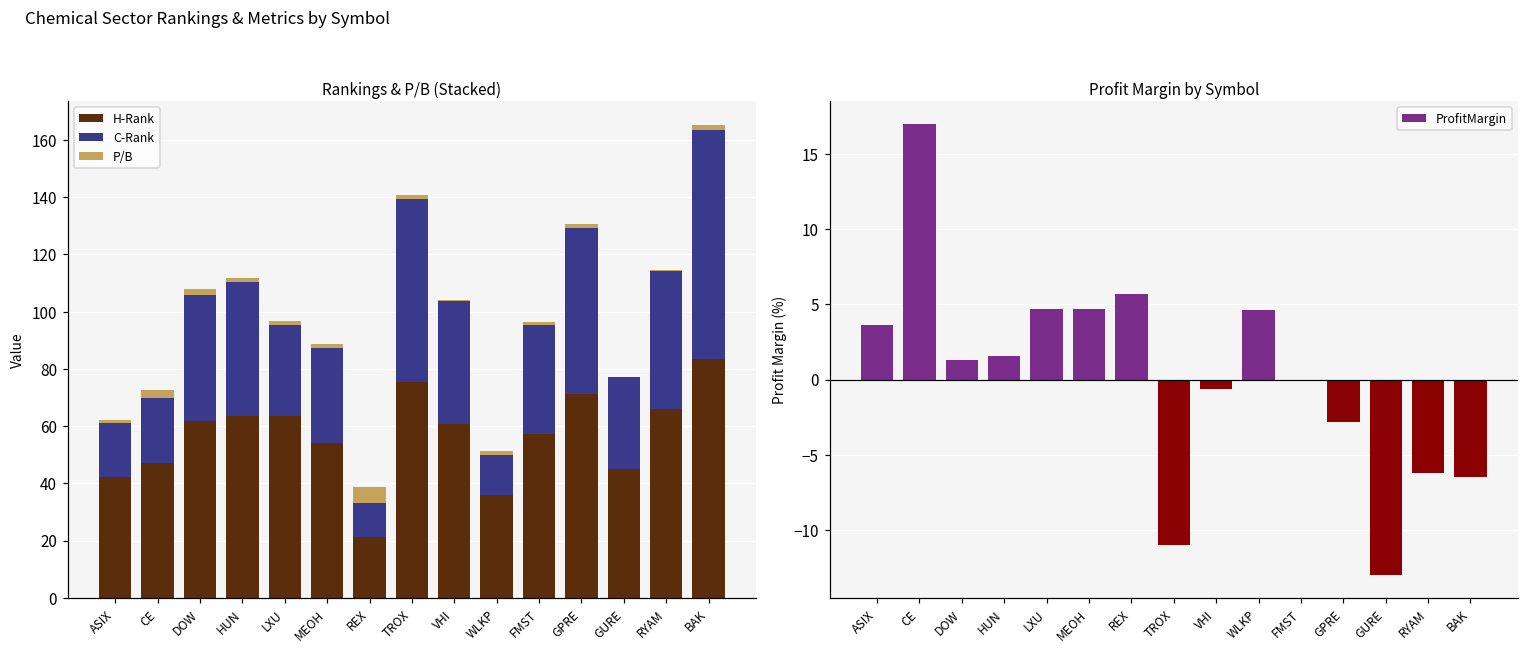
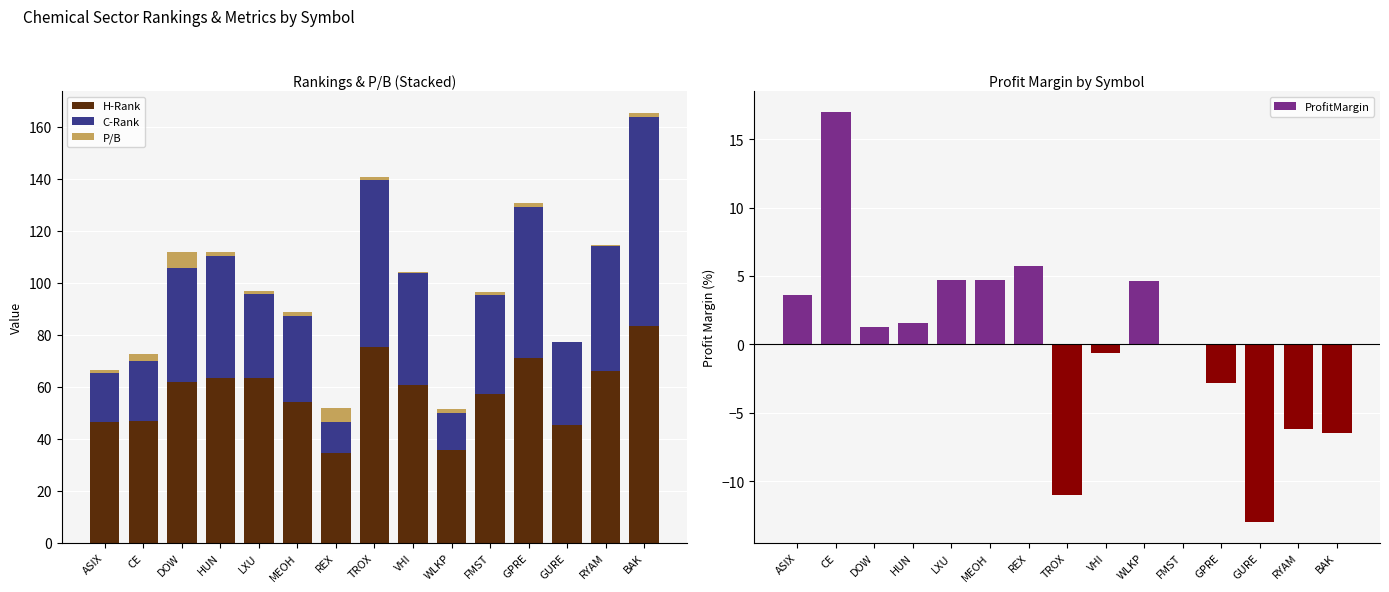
  {
    "Rankings & P/B (Stacked)": {
      "H-Rank": {
-       "ASIX": 42,
+       "ASIX": 46,
        "CE": 47,
        "DOW": 62,
        "HUN": 63,
        "LXU": 64,
        "MEOH": 54,
-       "REX": 21,
+       "REX": 35,
        "TROX": 75,
        "VHI": 61,
        "WLKP": 36,
        "FMST": 57,
        "GPRE": 71,
        "GURE": 45,
        "RYAM": 66,
        "BAK": 84
      },
      "C-Rank": {
        "ASIX": 19,
        "CE": 23,
        "DOW": 44,
        "HUN": 47,
        "LXU": 32,
        "MEOH": 33,
        "REX": 12,
        "TROX": 64,
        "VHI": 43,
        "WLKP": 14,
        "FMST": 38,
        "GPRE": 58,
        "GURE": 32,
        "RYAM": 48,
        "BAK": 80
      },
      "P/B": {
        "CE": 3,
-       "DOW": 2,
+       "DOW": 6,
        "HUN": 1,
        "LXU": 1,
        "MEOH": 2,
        "REX": 5,
        "TROX": 1,
        "WLKP": 2,
        "FMST": 1,
        "GPRE": 2,
        "BAK": 2
      }
    },
    "Profit Margin by Symbol": {
      "ASIX": 3.6,
      "CE": 17.0,
      "DOW": 1.3,
      "HUN": 1.6,
      "LXU": 4.7,
      "MEOH": 4.7,
      "REX": 5.7,
      "TROX": -11.0,
      "VHI": -0.6,
      "WLKP": 4.6,
      "FMST": 0.0,
      "GPRE": -2.8,
      "GURE": -13.0,
      "RYAM": -6.2,
      "BAK": -6.5
    }
  }
